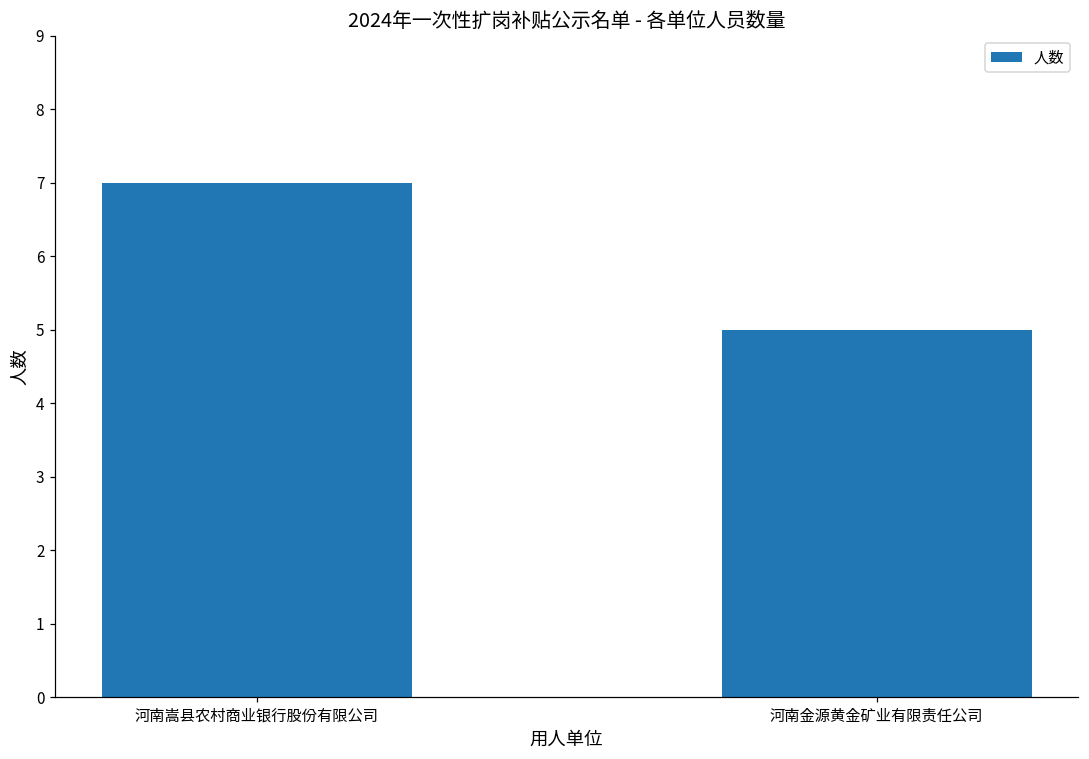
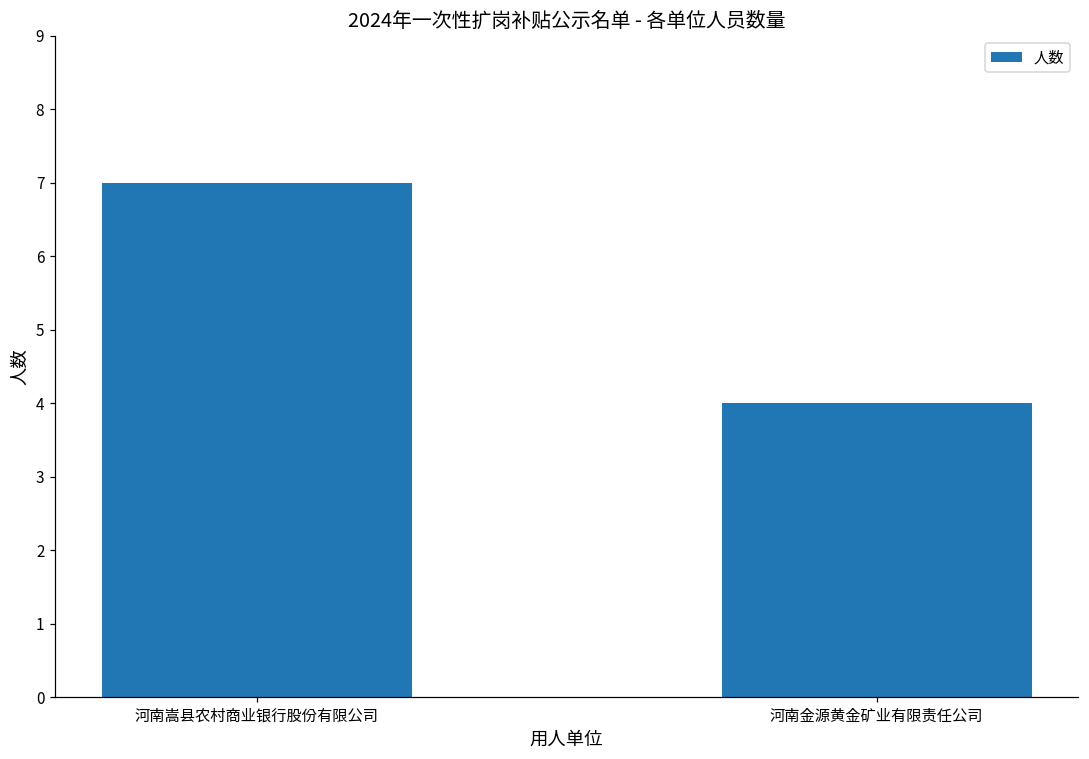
  {
    "河南嵩县农村商业银行股份有限公司": 7,
-   "河南金源黄金矿业有限责任公司": 5
+   "河南金源黄金矿业有限责任公司": 4
  }
